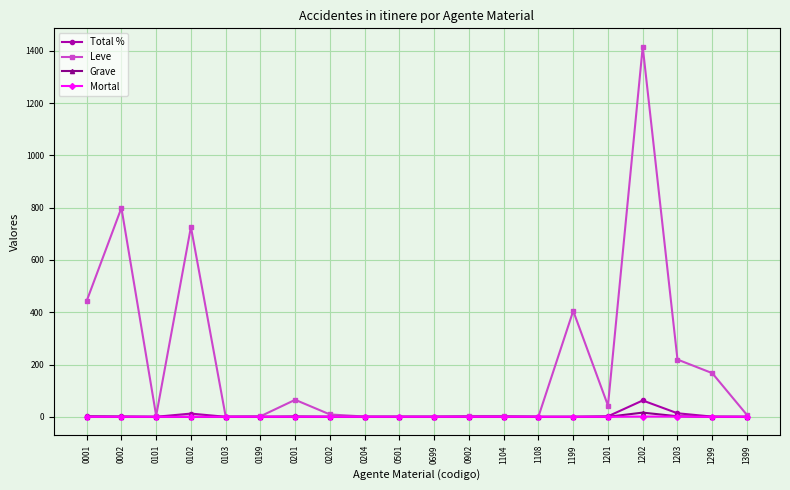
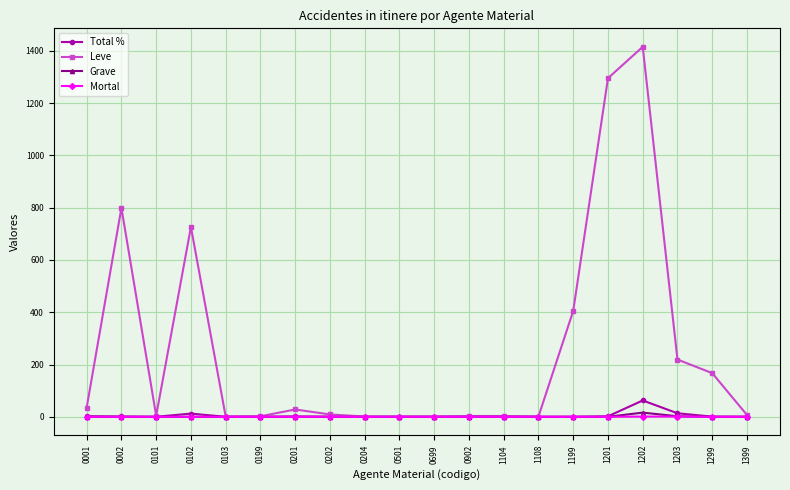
  {
    "Leve": {
-     "0001": 440,
+     "0001": 40,
      "0002": 800,
      "0102": 730,
-     "0201": 70,
+     "0201": 30,
      "1199": 410,
-     "1201": 40,
+     "1201": 1300,
      "1202": 1420,
      "1203": 220,
      "1299": 170
    },
    "Mortal": {
      "1202": 0
    }
  }
